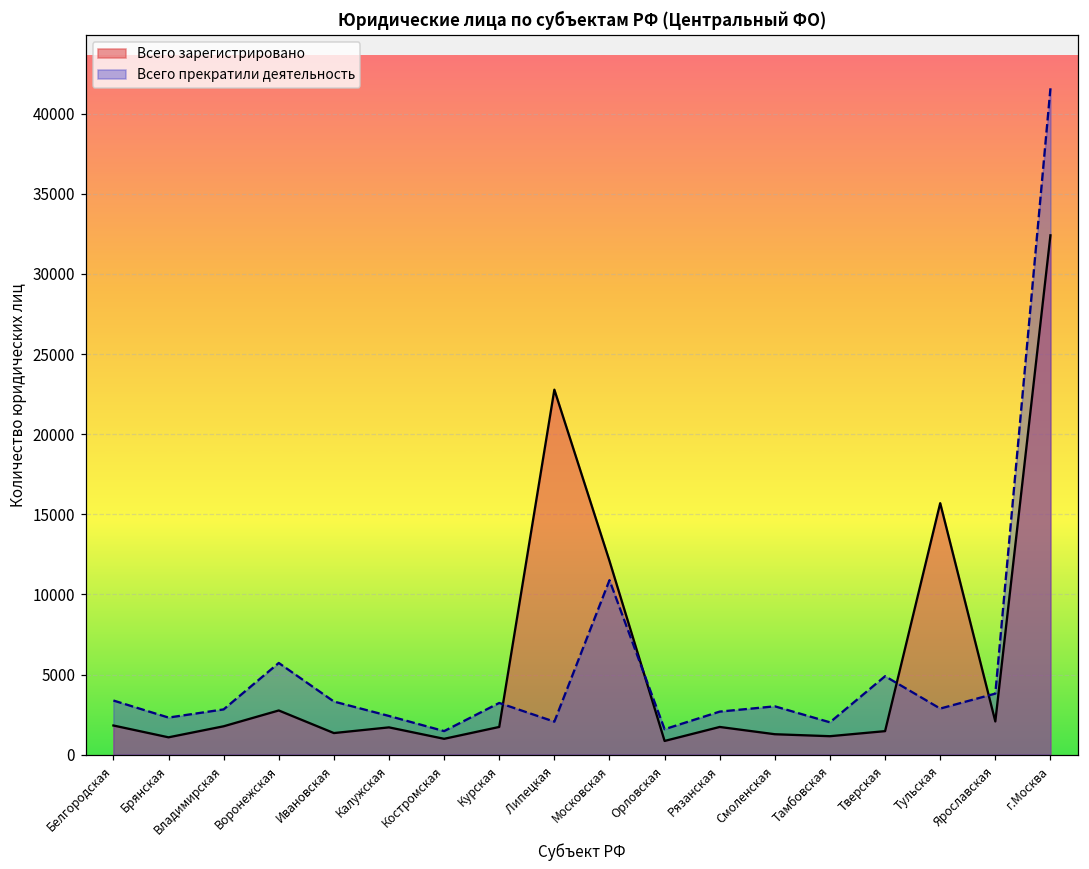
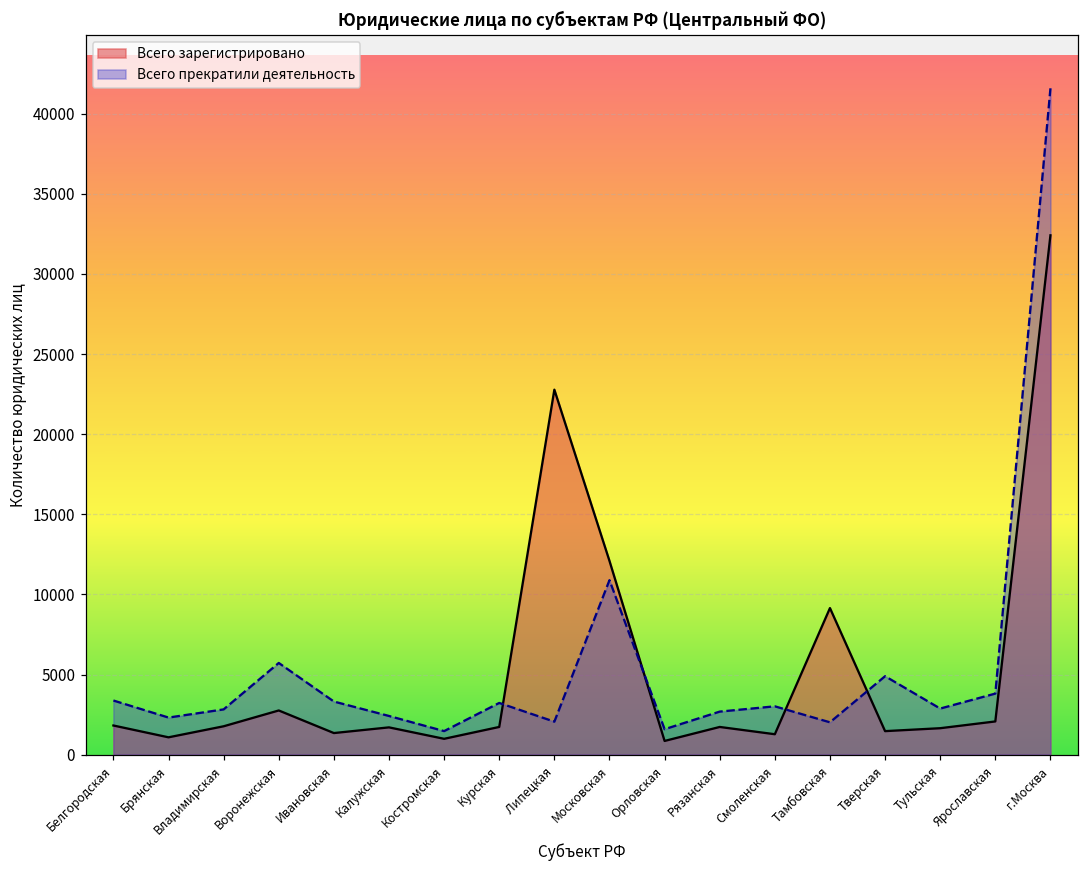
  {
    "Всего зарегистрировано": {
      "Белгородская": 1800,
      "Брянская": 1100,
      "Владимирская": 1800,
      "Воронежская": 2800,
      "Ивановская": 1300,
      "Калужская": 1700,
      "Костромская": 1000,
      "Курская": 1700,
      "Липецкая": 22800,
      "Московская": 12100,
      "Орловская": 900,
      "Рязанская": 1700,
      "Смоленская": 1300,
-     "Тамбовская": 1200,
+     "Тамбовская": 9100,
      "Тверская": 1500,
-     "Тульская": 15700,
+     "Тульская": 1600,
      "Ярославская": 2100,
      "г.Москва": 32400
    },
    "Всего прекратили деятельность": {
      "Белгородская": 3400,
      "Брянская": 2300,
      "Владимирская": 2800,
      "Воронежская": 5700,
      "Ивановская": 3300,
      "Калужская": 2400,
      "Костромская": 1500,
      "Курская": 3200,
      "Липецкая": 2100,
      "Московская": 10900,
      "Орловская": 1600,
      "Рязанская": 2700,
      "Смоленская": 3000,
      "Тамбовская": 2000,
      "Тверская": 4900,
      "Тульская": 2900,
      "Ярославская": 3800,
      "г.Москва": 41600
    }
  }
